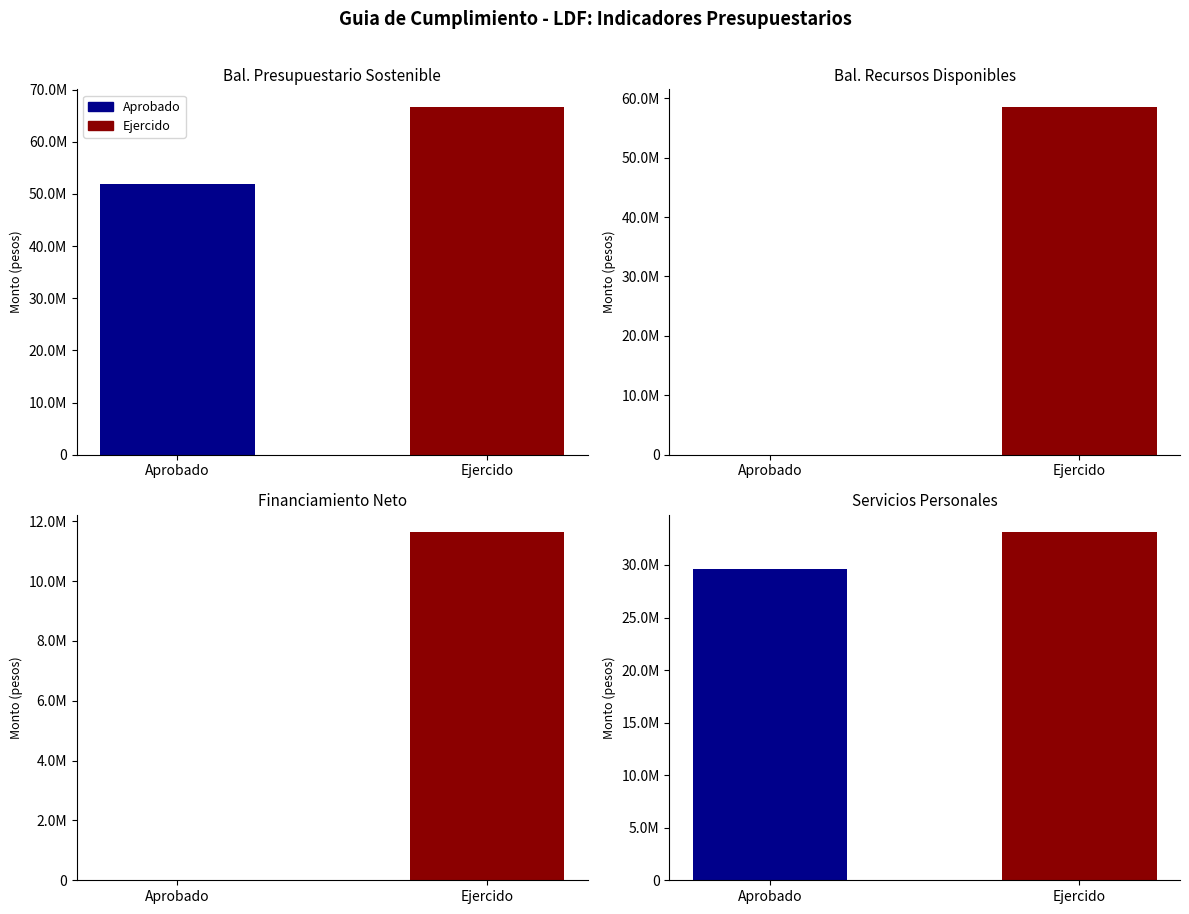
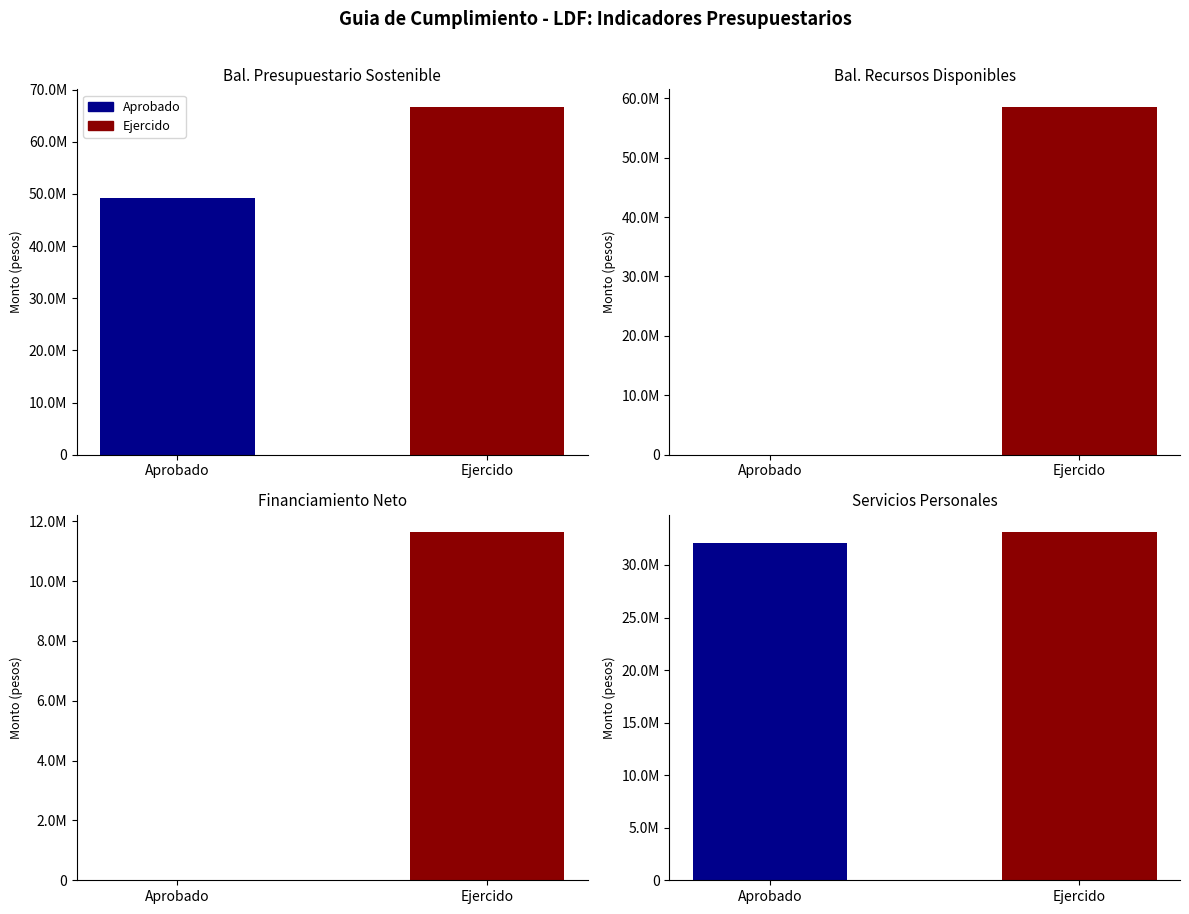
  {
    "Bal. Presupuestario Sostenible": {
-     "Aprobado": 52000000,
+     "Aprobado": 49000000,
      "Ejercido": 67000000
    },
    "Bal. Recursos Disponibles": {
      "Aprobado": 0,
      "Ejercido": 59000000
    },
    "Financiamiento Neto": {
      "Aprobado": 0,
      "Ejercido": 11600000
    },
    "Servicios Personales": {
-     "Aprobado": 29600000,
+     "Aprobado": 32100000,
      "Ejercido": 33100000
    }
  }
